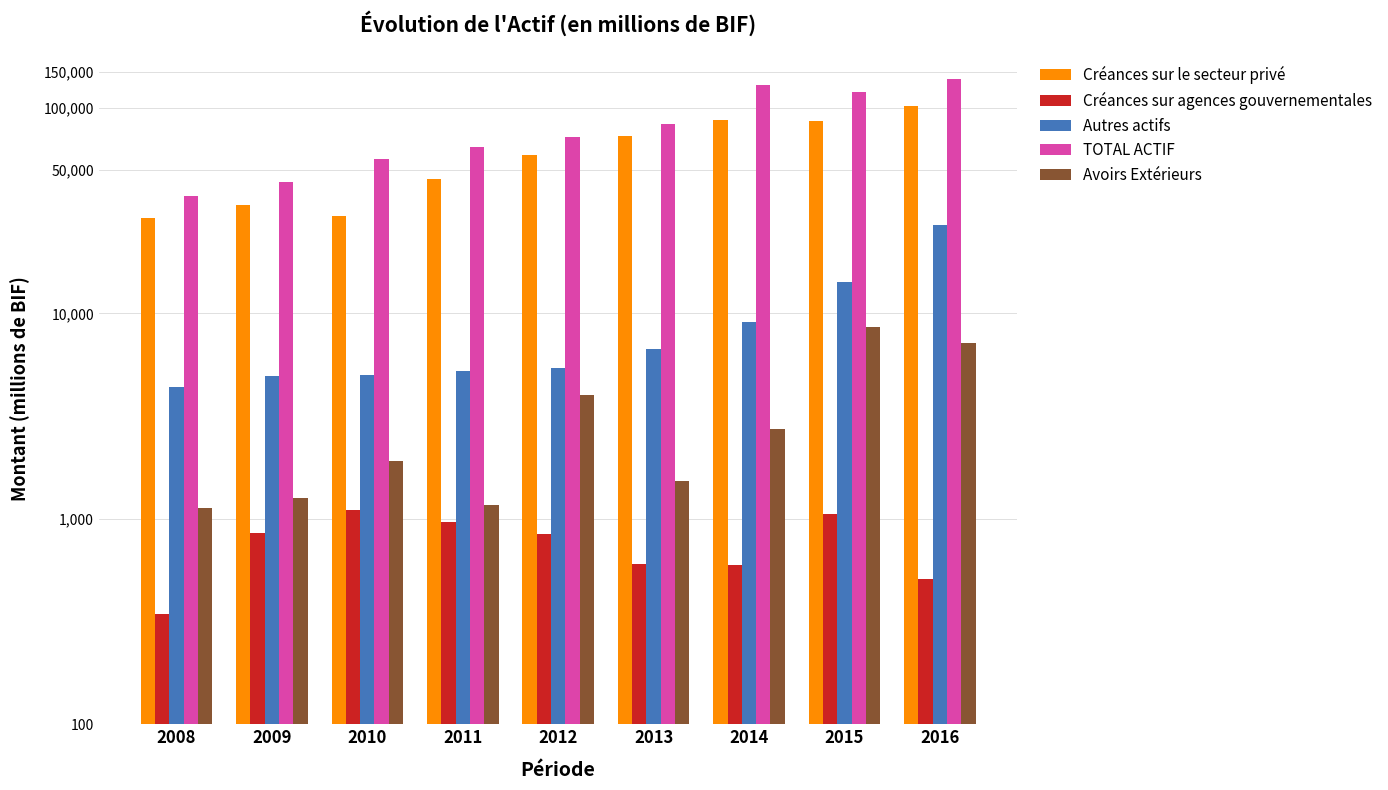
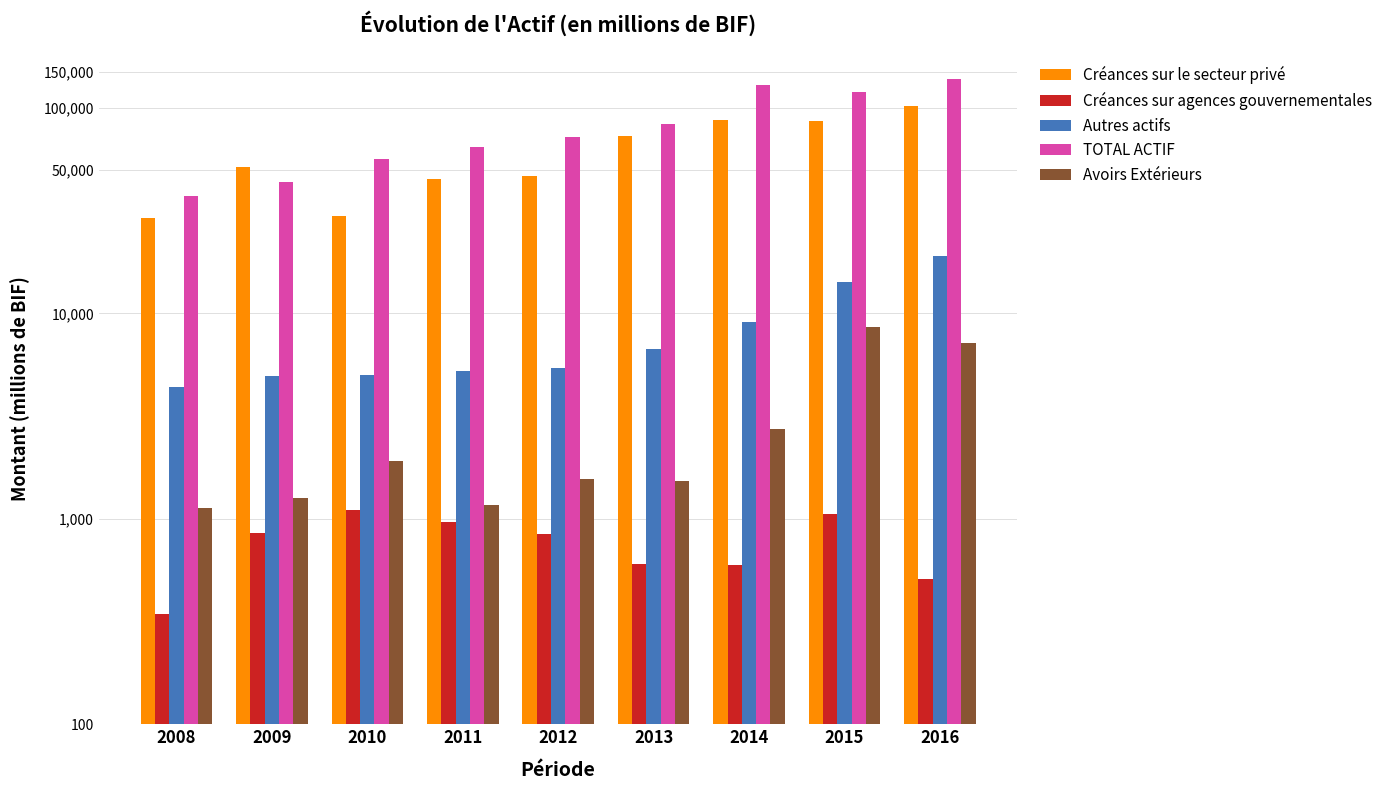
  {
    "Créances sur le secteur privé": {
      "2008": "29,000",
-     "2009": "34,000",
+     "2009": "52,000",
      "2010": "30,000",
      "2011": "45,000",
-     "2012": "59,000",
+     "2012": "47,000",
      "2013": "73,000",
      "2014": "87,000",
      "2015": "87,000",
      "2016": "100,000"
    },
    "Créances sur agences gouvernementales": {
      "2008": "340",
      "2009": "850",
      "2010": "1,100",
      "2011": "1,000",
      "2012": "840",
      "2013": "600",
      "2014": "600",
      "2015": "1,100",
      "2016": "510"
    },
    "Autres actifs": {
      "2008": "4,400",
      "2009": "5,000",
      "2010": "5,000",
      "2011": "5,200",
      "2012": "5,400",
      "2013": "6,700",
      "2014": "9,000",
      "2015": "14,000",
-     "2016": "27,000"
+     "2016": "19,000"
    },
    "TOTAL ACTIF": {
      "2008": "37,000",
      "2009": "44,000",
      "2010": "56,000",
      "2011": "65,000",
      "2012": "72,000",
      "2013": "83,000",
      "2014": "130,000",
      "2015": "120,000",
      "2016": "140,000"
    },
    "Avoirs Extérieurs": {
      "2008": "1,100",
      "2009": "1,300",
      "2010": "1,900",
      "2011": "1,200",
-     "2012": "4,000",
+     "2012": "1,600",
      "2013": "1,500",
      "2014": "2,700",
      "2015": "8,600",
      "2016": "7,200"
    }
  }
